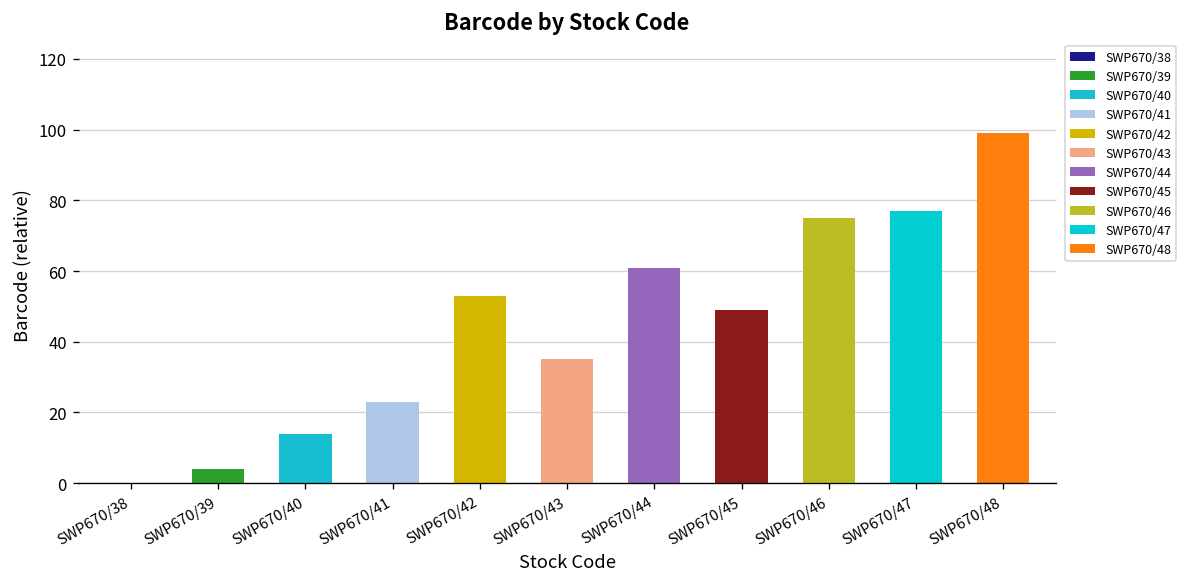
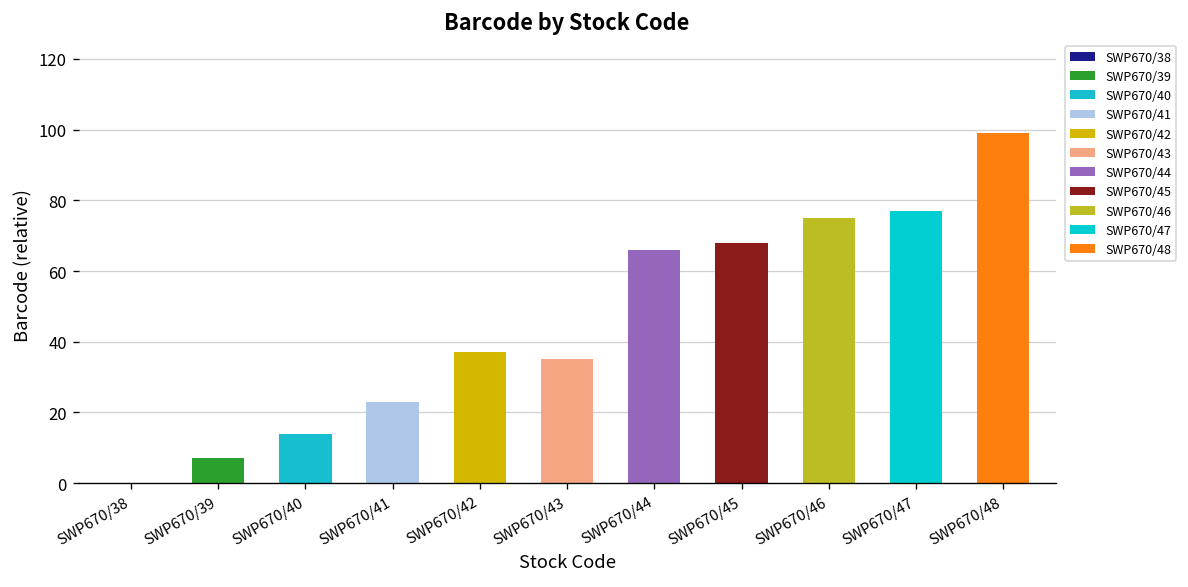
  {
    "SWP670/38": 0,
-   "SWP670/39": 4,
+   "SWP670/39": 7,
    "SWP670/40": 14,
    "SWP670/41": 23,
-   "SWP670/42": 53,
+   "SWP670/42": 37,
    "SWP670/43": 35,
-   "SWP670/44": 61,
-   "SWP670/45": 49,
+   "SWP670/44": 66,
+   "SWP670/45": 68,
    "SWP670/46": 75,
    "SWP670/47": 77,
    "SWP670/48": 99
  }
